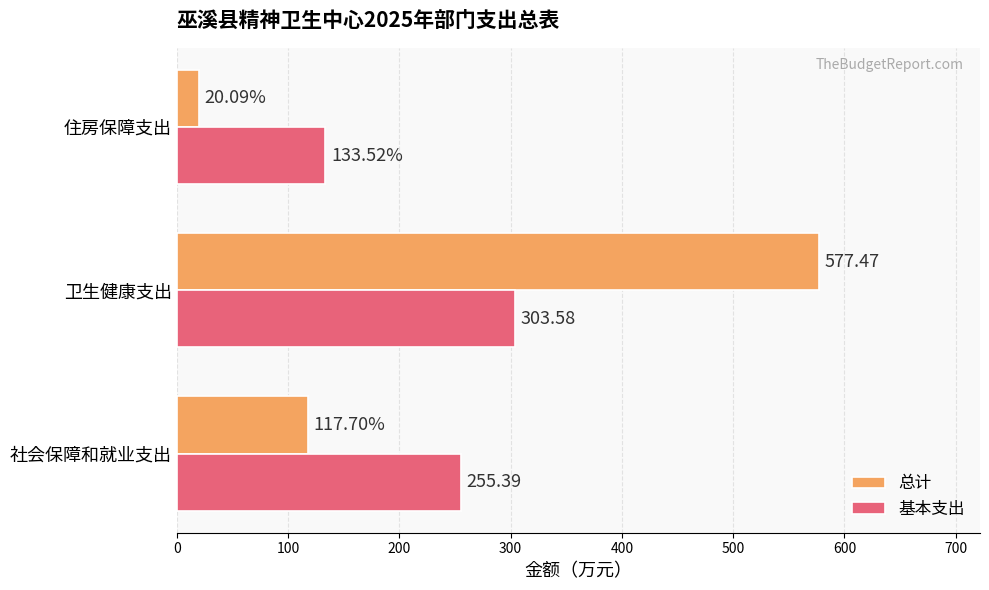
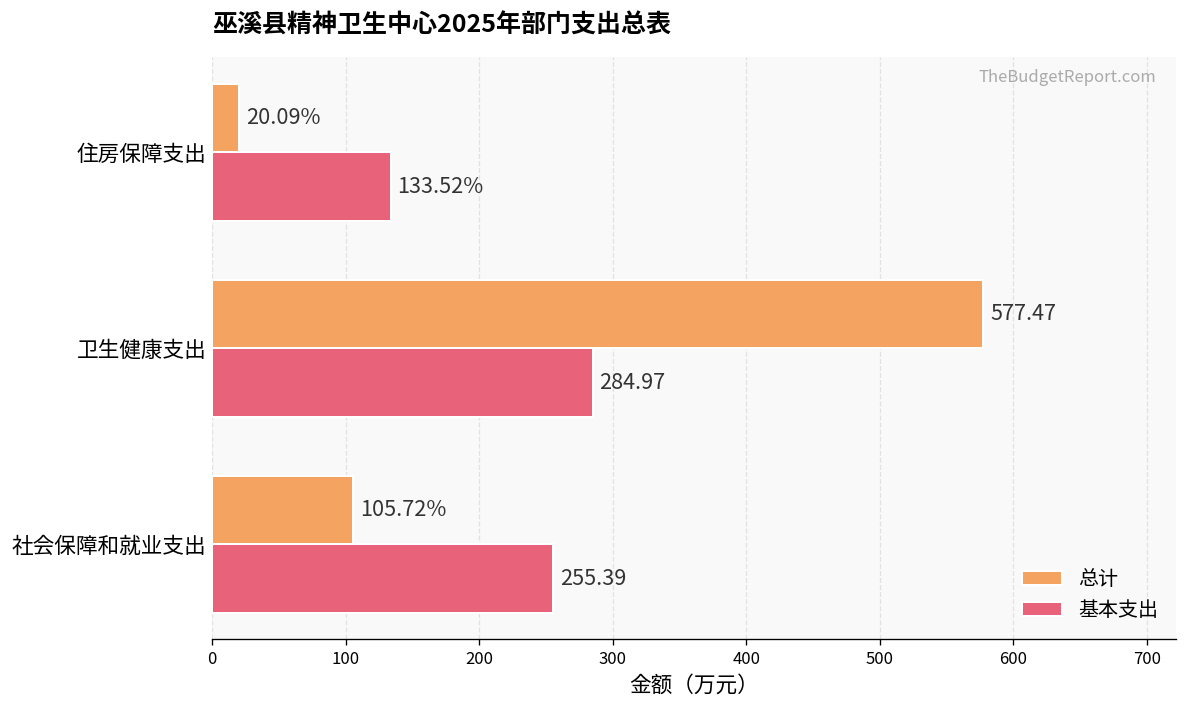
  {
    "总计": {
      "住房保障支出": "20.09%",
      "卫生健康支出": "577.47",
-     "社会保障和就业支出": "117.70%"
+     "社会保障和就业支出": "105.72%"
    },
    "基本支出": {
      "住房保障支出": "133.52%",
-     "卫生健康支出": "303.58",
+     "卫生健康支出": "284.97",
      "社会保障和就业支出": "255.39"
    }
  }
